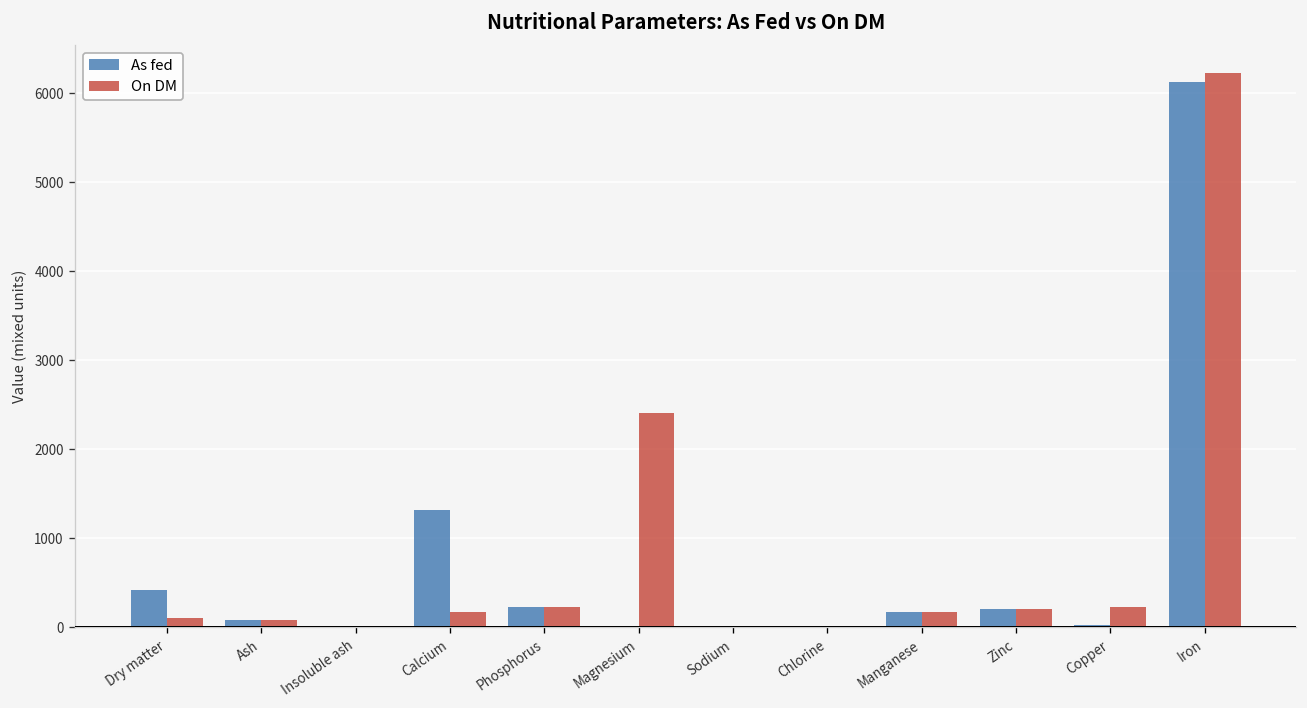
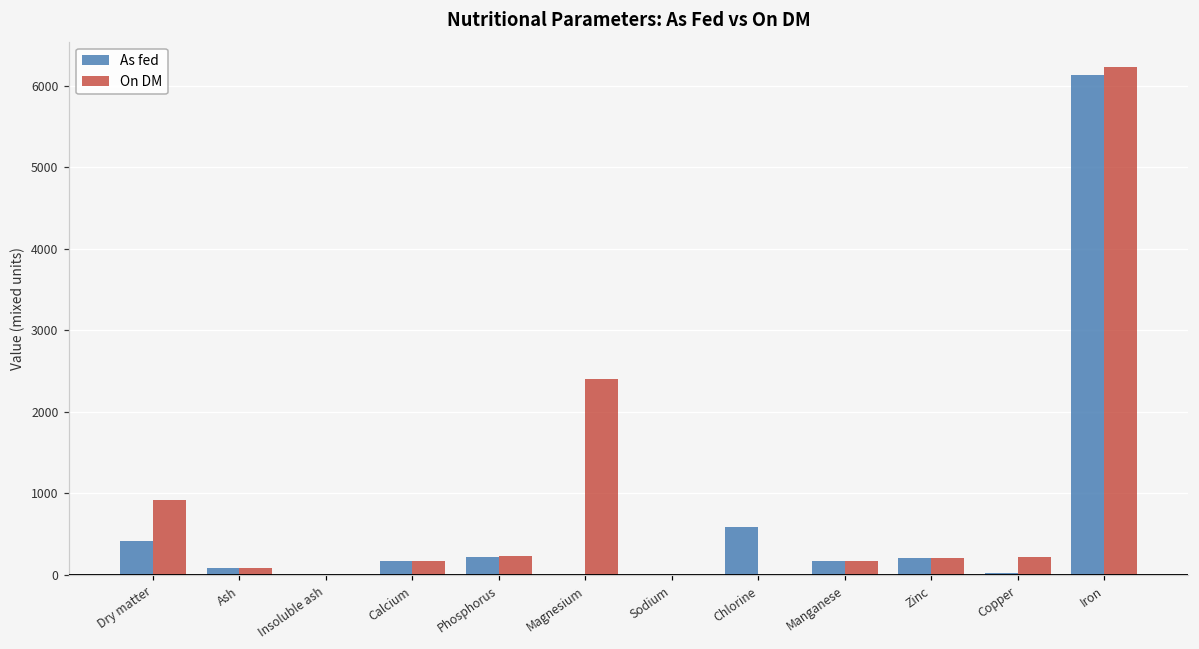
  {
    "As fed": {
      "Dry matter": 400,
      "Ash": 100,
-     "Calcium": 1300,
+     "Calcium": 200,
      "Phosphorus": 200,
-     "Chlorine": 0,
+     "Chlorine": 600,
      "Manganese": 200,
      "Zinc": 200,
      "Iron": 6100
    },
    "On DM": {
-     "Dry matter": 100,
+     "Dry matter": 900,
      "Ash": 100,
      "Calcium": 200,
      "Phosphorus": 200,
      "Magnesium": 2400,
      "Manganese": 200,
      "Zinc": 200,
      "Copper": 200,
      "Iron": 6200
    }
  }
